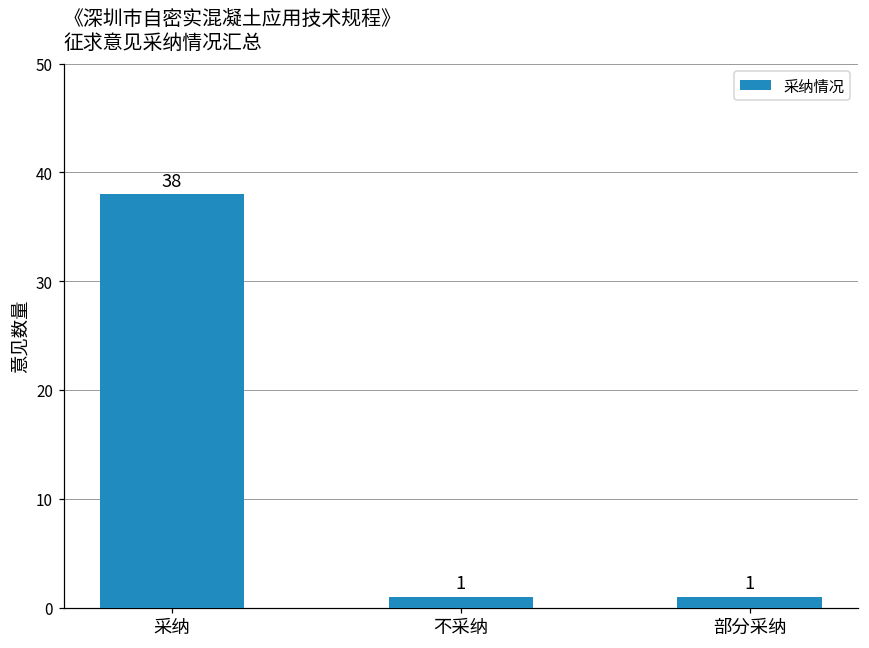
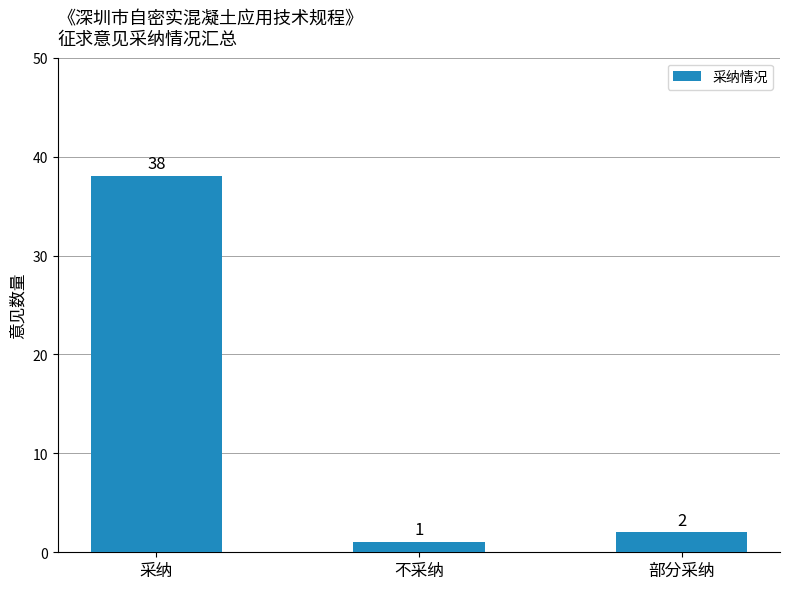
  {
    "采纳": 38,
    "不采纳": 1,
-   "部分采纳": 1
+   "部分采纳": 2
  }
